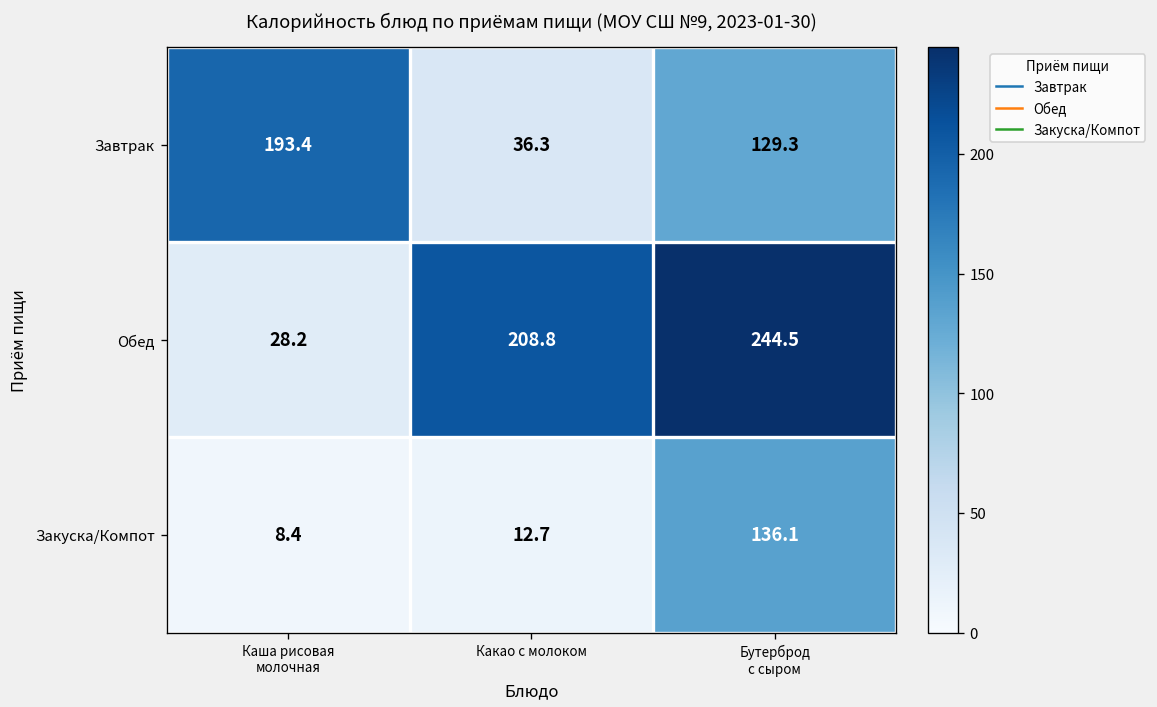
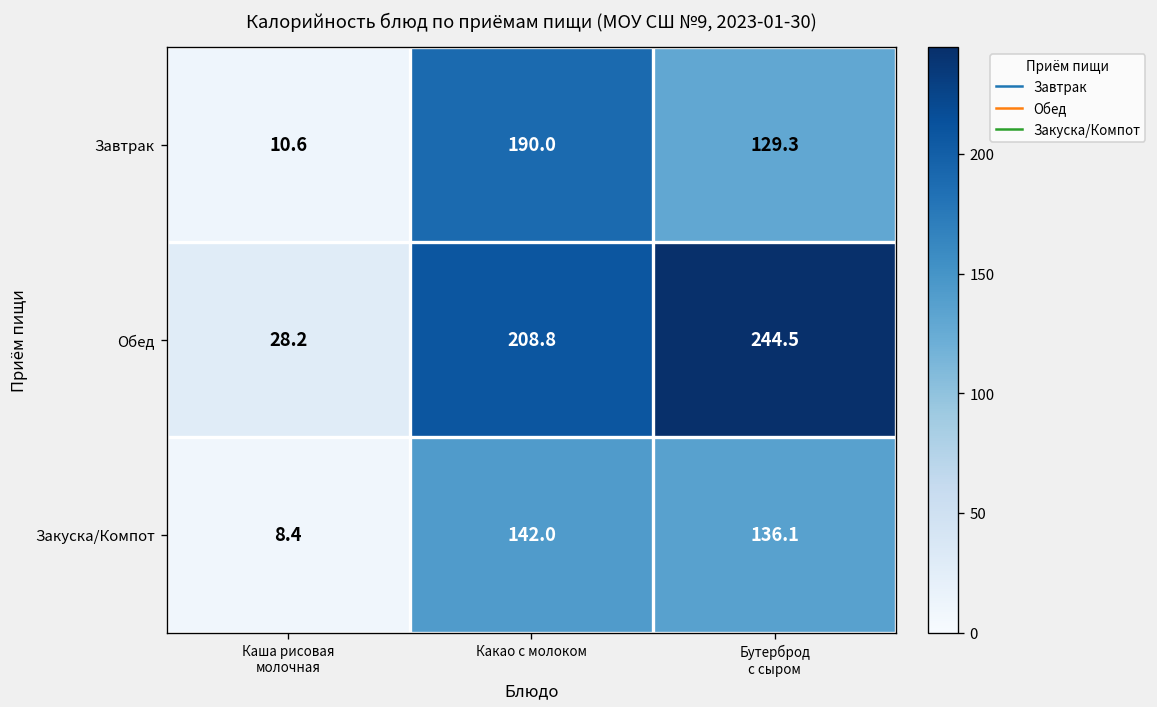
  {
    "Завтрак": {
-     "Каша рисовая молочная": 193.4,
-     "Какао с молоком": 36.3,
+     "Каша рисовая молочная": 10.6,
+     "Какао с молоком": 190.0,
      "Бутерброд с сыром": 129.3
    },
    "Обед": {
      "Каша рисовая молочная": 28.2,
      "Какао с молоком": 208.8,
      "Бутерброд с сыром": 244.5
    },
    "Закуска/Компот": {
      "Каша рисовая молочная": 8.4,
-     "Какао с молоком": 12.7,
+     "Какао с молоком": 142.0,
      "Бутерброд с сыром": 136.1
    }
  }
